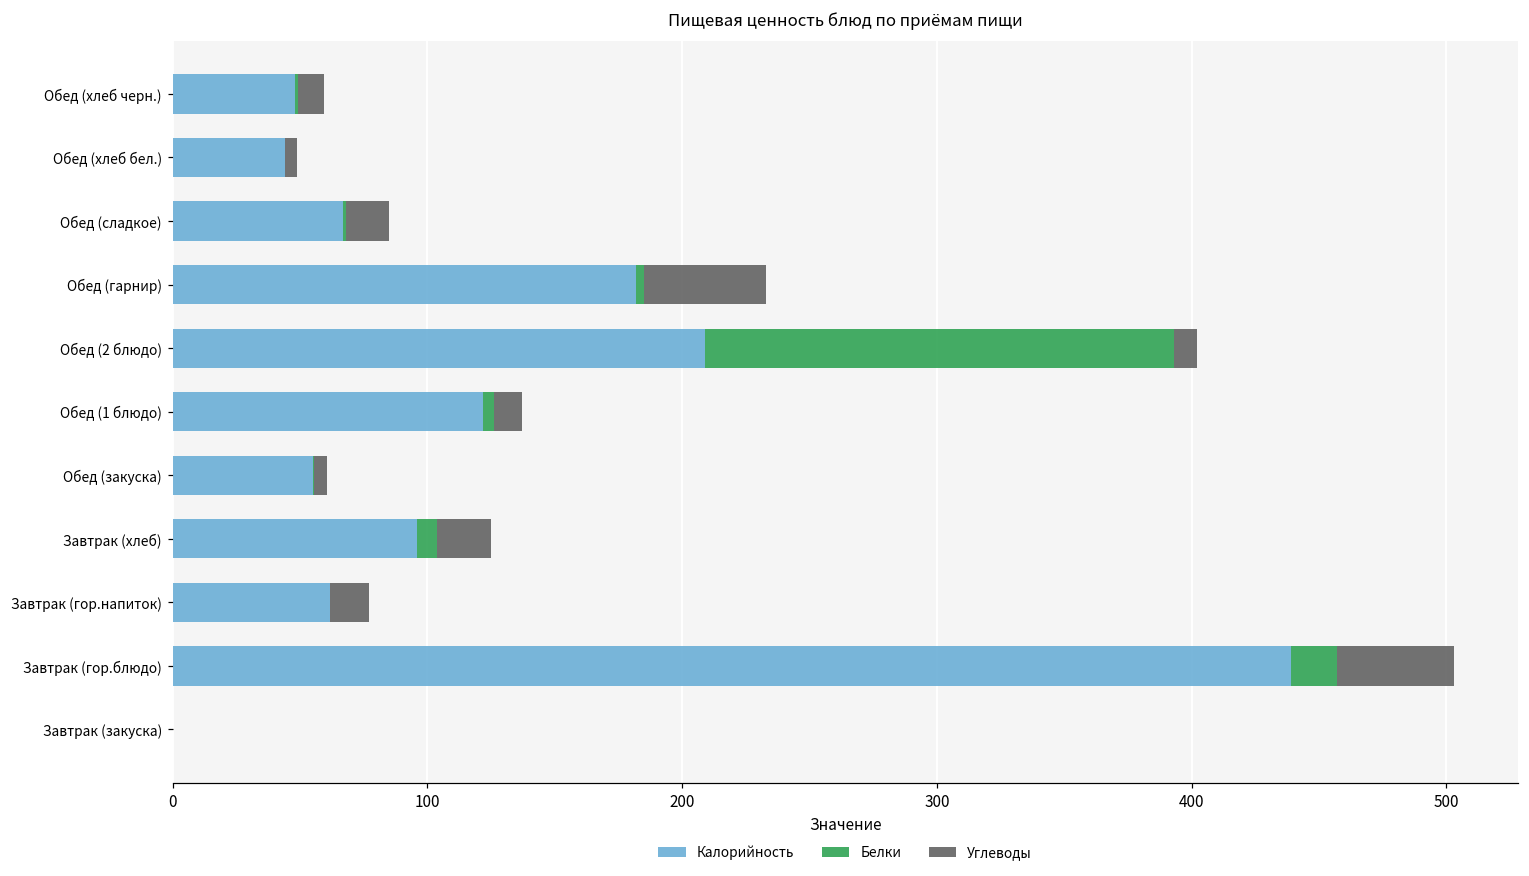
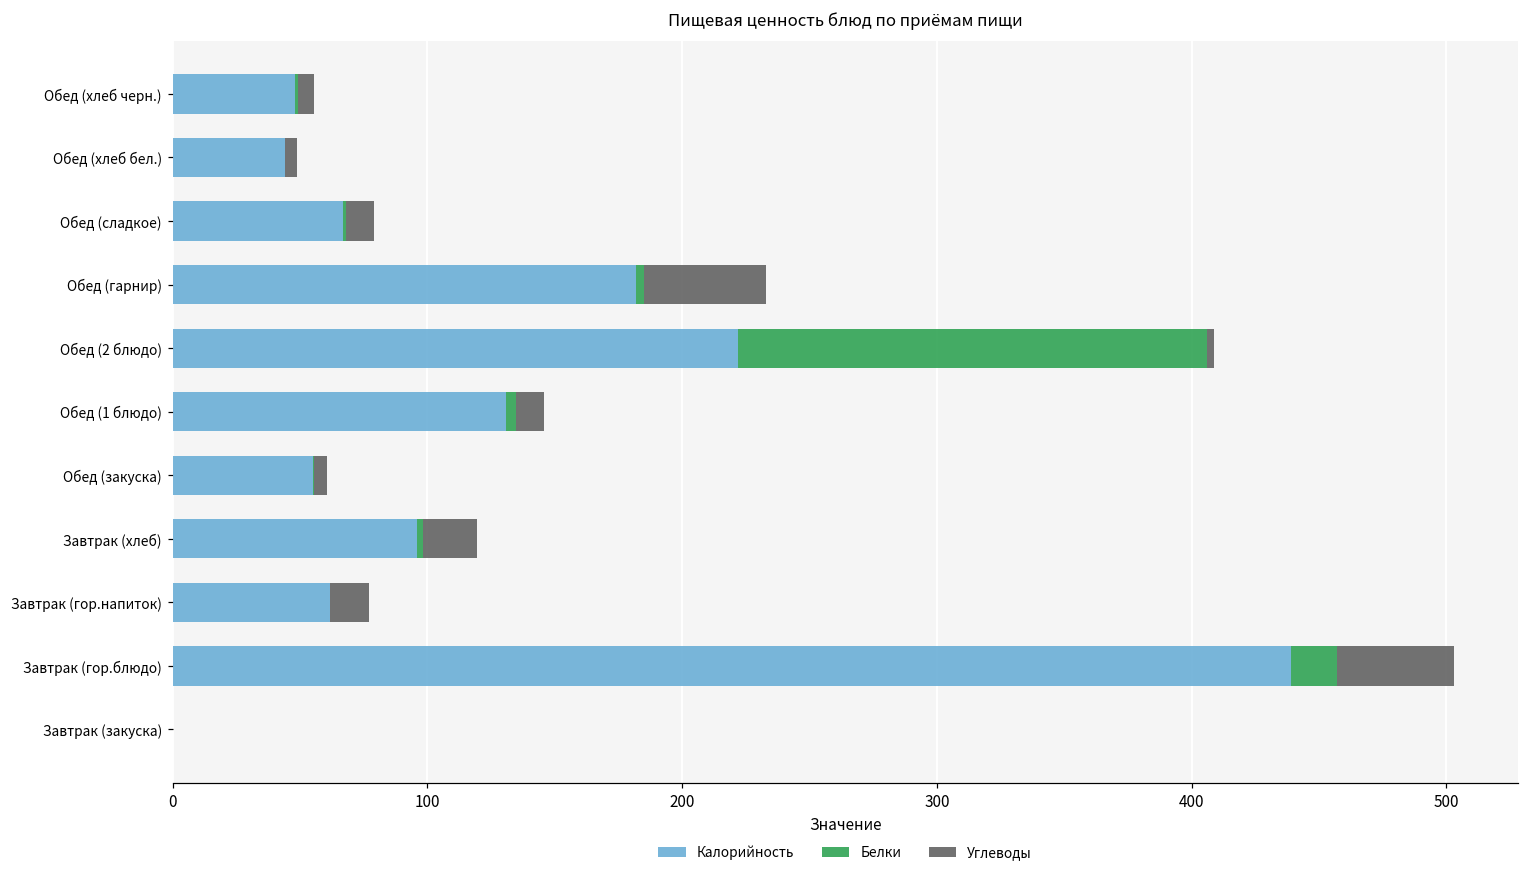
  {
    "Калорийность": {
      "Обед (хлеб черн.)": 48,
      "Обед (хлеб бел.)": 44,
      "Обед (сладкое)": 67,
      "Обед (гарнир)": 182,
-     "Обед (2 блюдо)": 209,
-     "Обед (1 блюдо)": 122,
+     "Обед (2 блюдо)": 222,
+     "Обед (1 блюдо)": 131,
      "Обед (закуска)": 55,
      "Завтрак (хлеб)": 96,
      "Завтрак (гор.напиток)": 62,
      "Завтрак (гор.блюдо)": 439,
      "Завтрак (закуска)": 0
    },
    "Белки": {
      "Обед (хлеб черн.)": 1,
      "Обед (хлеб бел.)": 0,
      "Обед (гарнир)": 3,
      "Обед (2 блюдо)": 184,
      "Обед (1 блюдо)": 4,
-     "Завтрак (хлеб)": 8,
+     "Завтрак (хлеб)": 2,
      "Завтрак (гор.напиток)": 0,
      "Завтрак (гор.блюдо)": 18,
      "Завтрак (закуска)": 0
    },
    "Углеводы": {
-     "Обед (хлеб черн.)": 10,
+     "Обед (хлеб черн.)": 6,
      "Обед (хлеб бел.)": 5,
-     "Обед (сладкое)": 17,
+     "Обед (сладкое)": 11,
      "Обед (гарнир)": 48,
-     "Обед (2 блюдо)": 9,
+     "Обед (2 блюдо)": 3,
      "Обед (1 блюдо)": 11,
      "Обед (закуска)": 5,
      "Завтрак (хлеб)": 21,
      "Завтрак (гор.напиток)": 15,
      "Завтрак (гор.блюдо)": 46,
      "Завтрак (закуска)": 0
    }
  }
